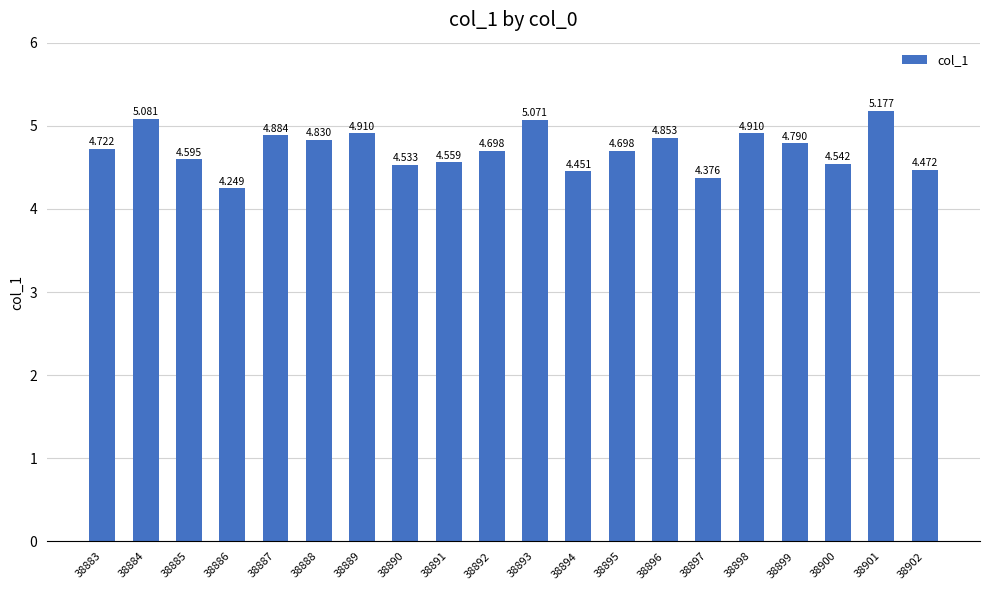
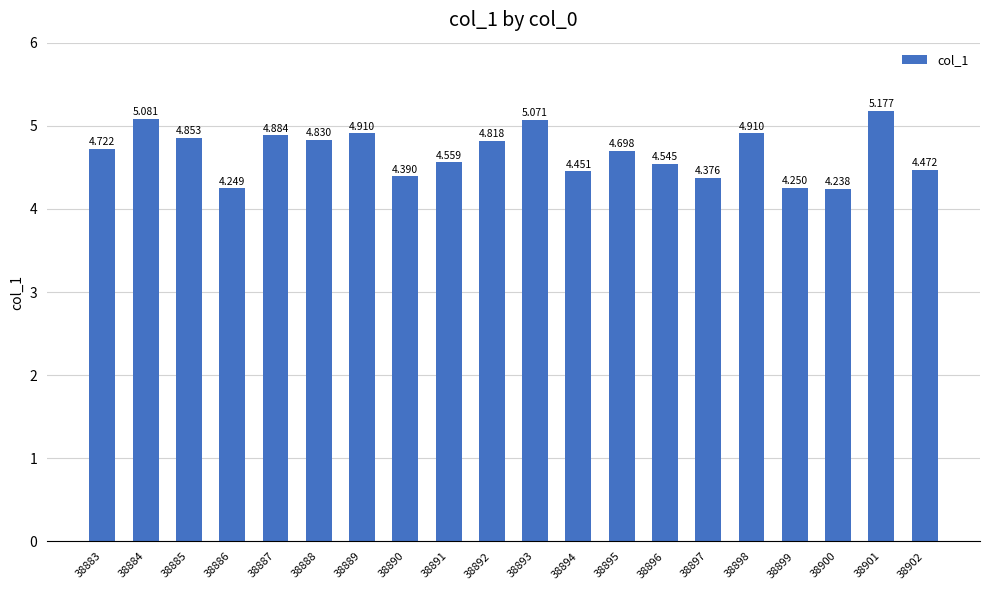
  {
    "38883": 4.722,
    "38884": 5.081,
-   "38885": 4.595,
+   "38885": 4.853,
    "38886": 4.249,
    "38887": 4.884,
    "38888": 4.830,
    "38889": 4.910,
-   "38890": 4.533,
+   "38890": 4.390,
    "38891": 4.559,
-   "38892": 4.698,
+   "38892": 4.818,
    "38893": 5.071,
    "38894": 4.451,
    "38895": 4.698,
-   "38896": 4.853,
+   "38896": 4.545,
    "38897": 4.376,
    "38898": 4.910,
-   "38899": 4.790,
-   "38900": 4.542,
+   "38899": 4.250,
+   "38900": 4.238,
    "38901": 5.177,
    "38902": 4.472
  }
